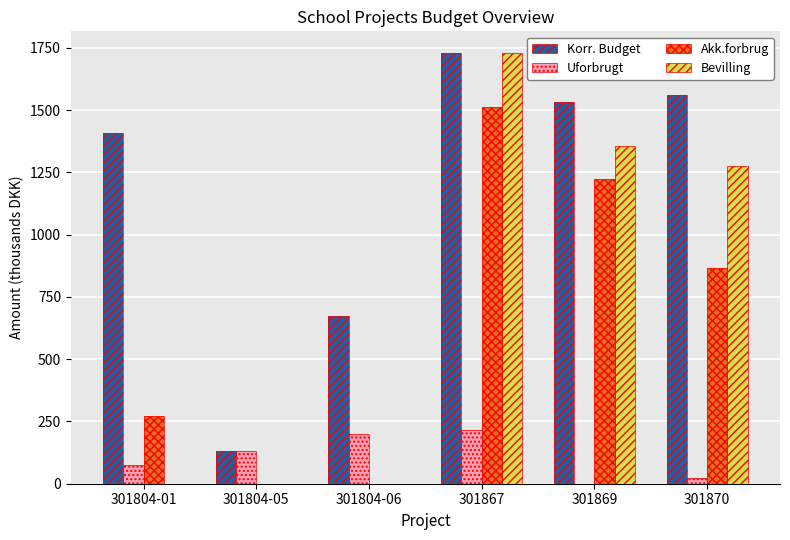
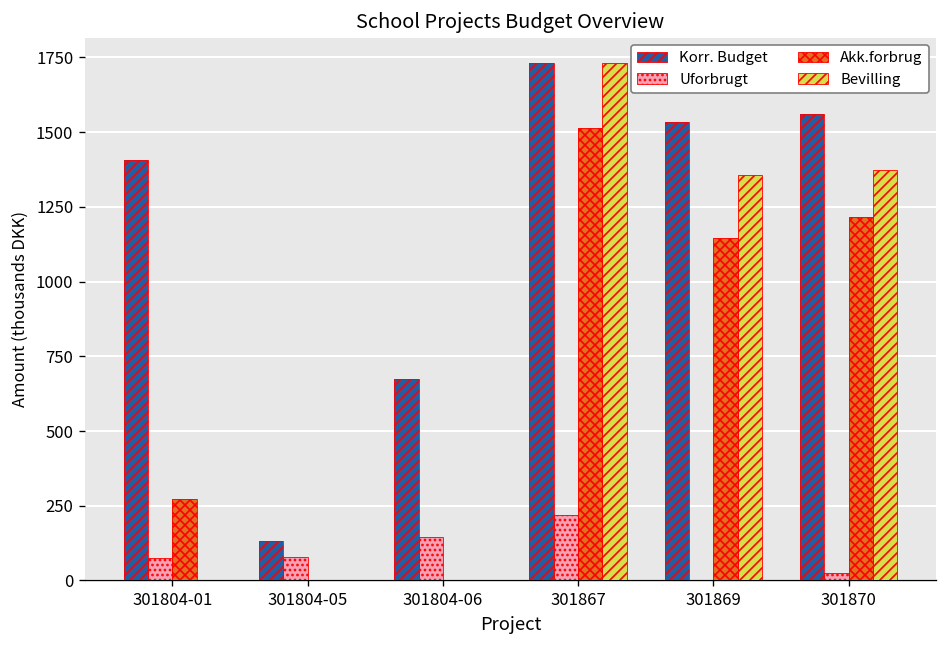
  {
    "Korr. Budget": {
      "301804-01": 1410,
      "301804-05": 130,
      "301804-06": 670,
      "301867": 1730,
      "301869": 1530,
      "301870": 1560
    },
    "Uforbrugt": {
      "301804-01": 80,
-     "301804-05": 130,
-     "301804-06": 200,
+     "301804-05": 80,
+     "301804-06": 150,
      "301867": 220,
      "301869": 0,
      "301870": 20
    },
    "Akk.forbrug": {
      "301804-01": 270,
      "301804-05": 0,
      "301804-06": 0,
      "301867": 1510,
-     "301869": 1220,
-     "301870": 860
+     "301869": 1150,
+     "301870": 1220
    },
    "Bevilling": {
      "301804-01": 0,
      "301804-05": 0,
      "301804-06": 0,
      "301867": 1730,
      "301869": 1360,
-     "301870": 1280
+     "301870": 1370
    }
  }
